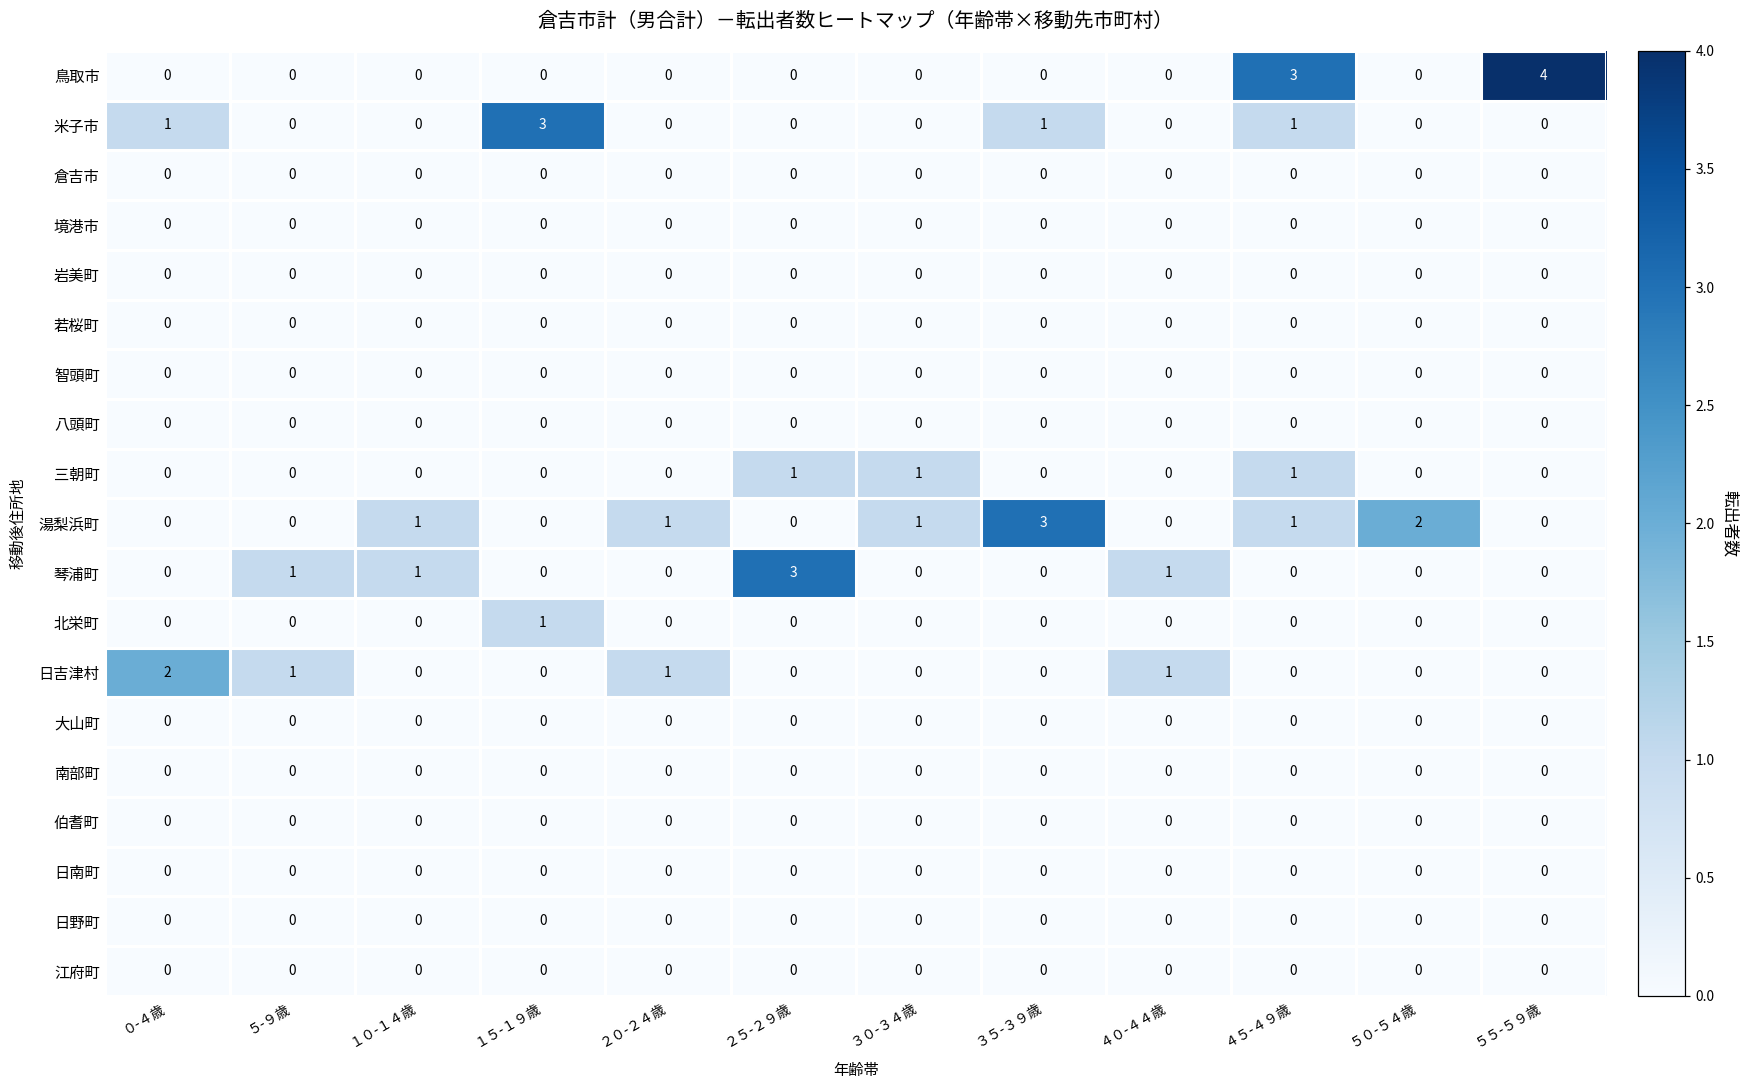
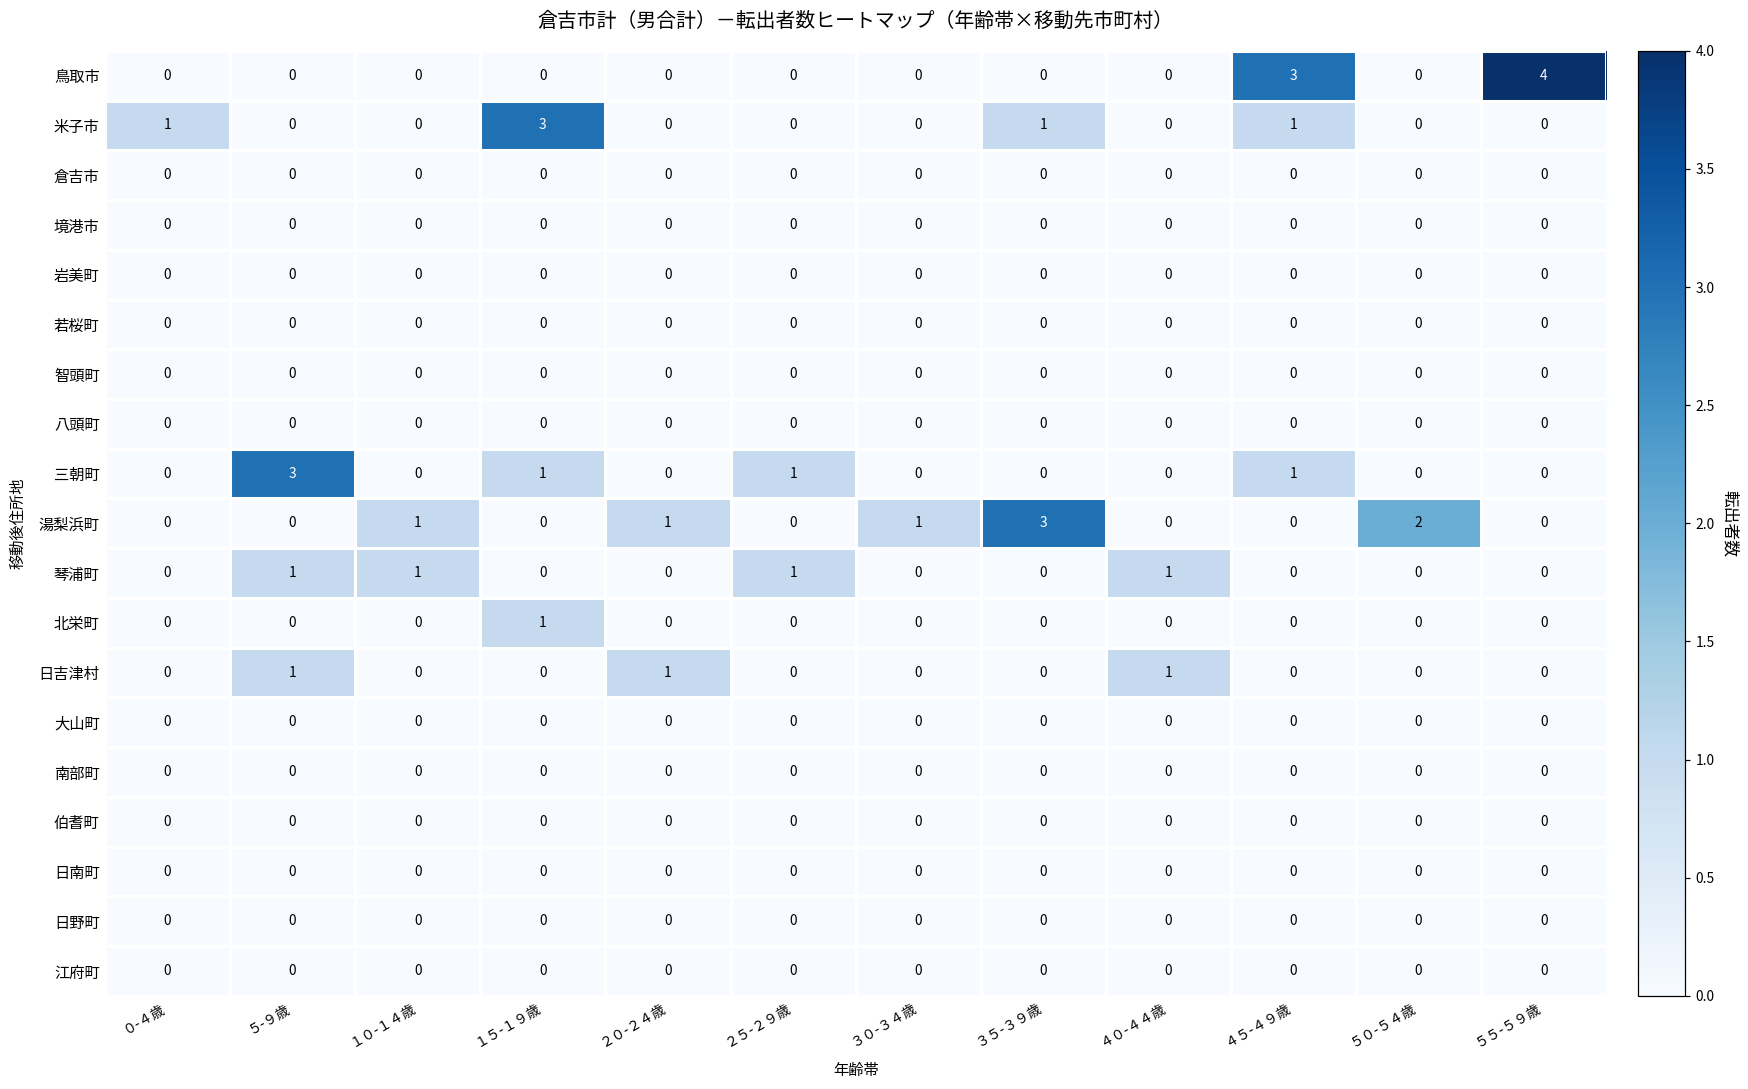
  {
    "三朝町": {
      "０-４歳": 0,
-     "５-９歳": 0,
+     "５-９歳": 3,
      "１０-１４歳": 0,
-     "１５-１９歳": 0,
+     "１５-１９歳": 1,
      "２０-２４歳": 0,
      "２５-２９歳": 1,
-     "３０-３４歳": 1,
+     "３０-３４歳": 0,
      "３５-３９歳": 0,
      "４０-４４歳": 0,
      "４５-４９歳": 1,
      "５０-５４歳": 0,
      "５５-５９歳": 0
    },
    "湯梨浜町": {
      "０-４歳": 0,
      "５-９歳": 0,
      "１０-１４歳": 1,
      "１５-１９歳": 0,
      "２０-２４歳": 1,
      "２５-２９歳": 0,
      "３０-３４歳": 1,
      "３５-３９歳": 3,
      "４０-４４歳": 0,
-     "４５-４９歳": 1,
+     "４５-４９歳": 0,
      "５０-５４歳": 2,
      "５５-５９歳": 0
    },
    "琴浦町": {
      "０-４歳": 0,
      "５-９歳": 1,
      "１０-１４歳": 1,
      "１５-１９歳": 0,
      "２０-２４歳": 0,
-     "２５-２９歳": 3,
+     "２５-２９歳": 1,
      "３０-３４歳": 0,
      "３５-３９歳": 0,
      "４０-４４歳": 1,
      "４５-４９歳": 0,
      "５０-５４歳": 0,
      "５５-５９歳": 0
    },
    "日吉津村": {
-     "０-４歳": 2,
+     "０-４歳": 0,
      "５-９歳": 1,
      "１０-１４歳": 0,
      "１５-１９歳": 0,
      "２０-２４歳": 1,
      "２５-２９歳": 0,
      "３０-３４歳": 0,
      "３５-３９歳": 0,
      "４０-４４歳": 1,
      "４５-４９歳": 0,
      "５０-５４歳": 0,
      "５５-５９歳": 0
    }
  }
